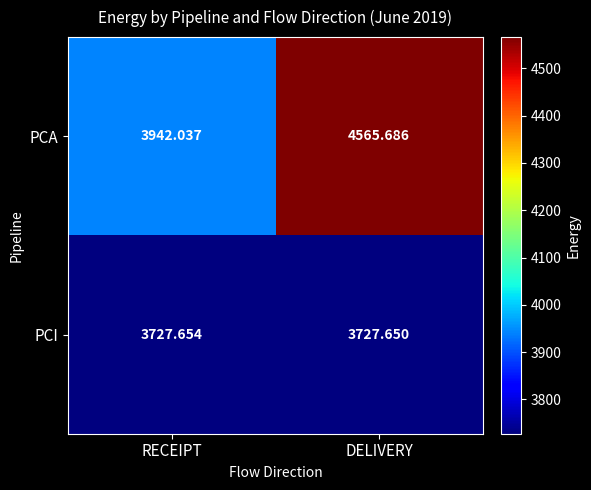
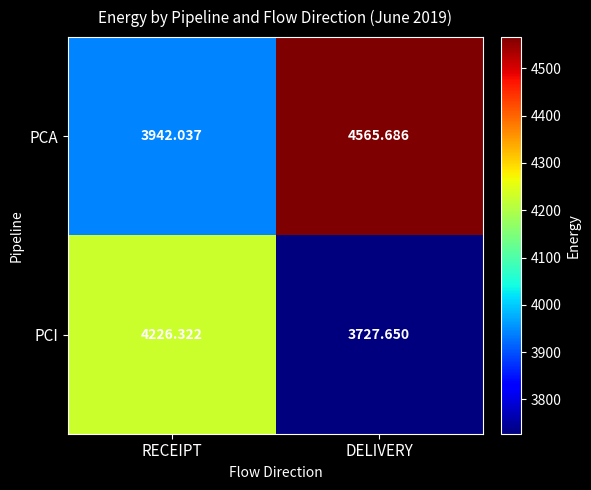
  {
    "PCA": {
      "RECEIPT": 3942.037,
      "DELIVERY": 4565.686
    },
    "PCI": {
-     "RECEIPT": 3727.654,
+     "RECEIPT": 4226.322,
      "DELIVERY": 3727.650
    }
  }
